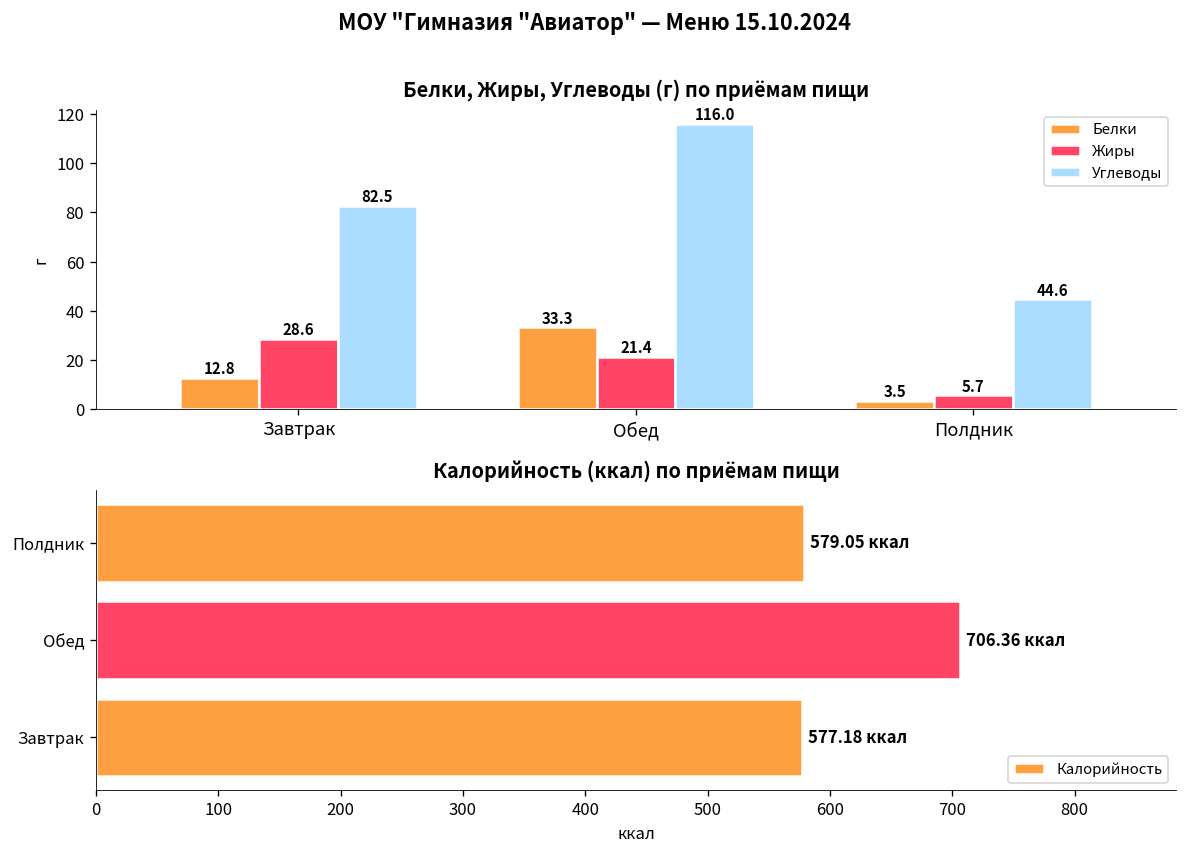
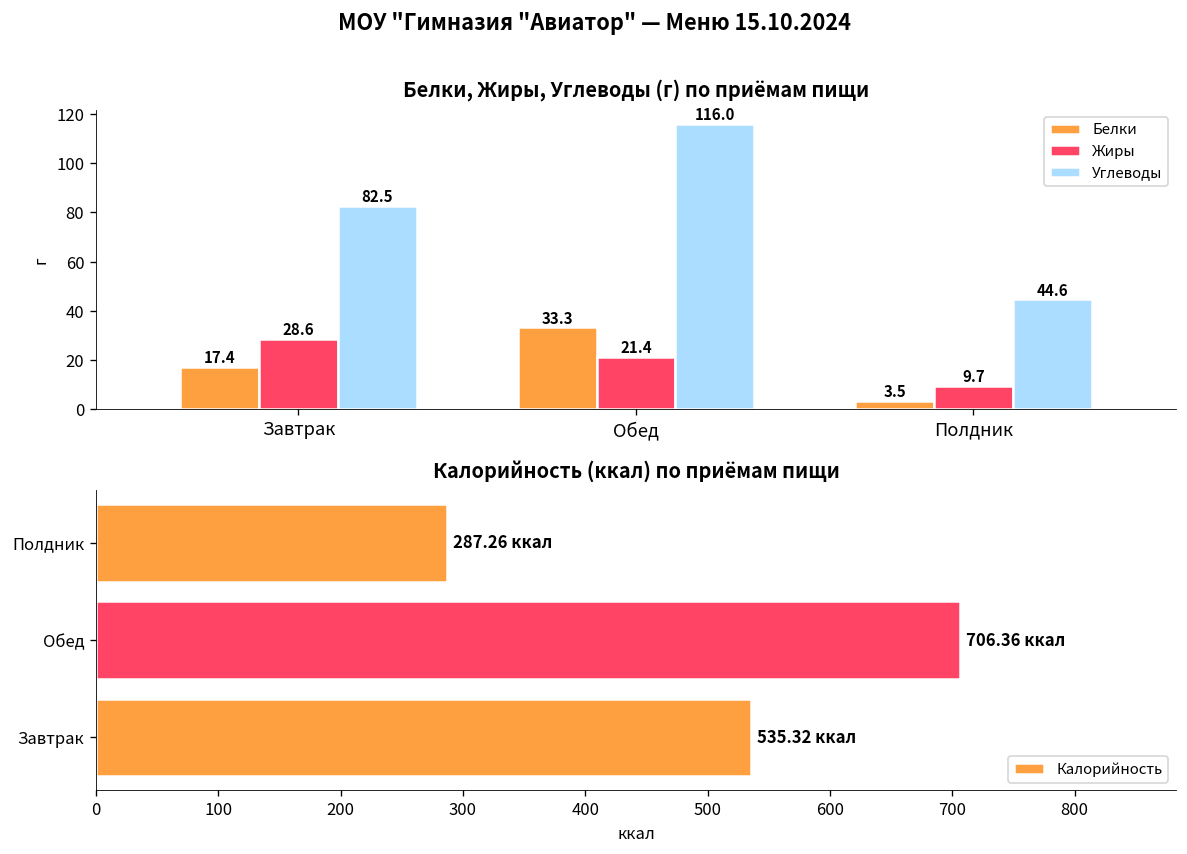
  {
    "Белки, Жиры, Углеводы (г) по приёмам пищи": {
      "Белки": {
-       "Завтрак": 12.8,
+       "Завтрак": 17.4,
        "Обед": 33.3,
        "Полдник": 3.5
      },
      "Жиры": {
        "Завтрак": 28.6,
        "Обед": 21.4,
-       "Полдник": 5.7
+       "Полдник": 9.7
      },
      "Углеводы": {
        "Завтрак": 82.5,
        "Обед": 116.0,
        "Полдник": 44.6
      }
    },
    "Калорийность (ккал) по приёмам пищи": {
-     "Полдник": 579.05,
+     "Полдник": 287.26,
      "Обед": 706.36,
-     "Завтрак": 577.18
+     "Завтрак": 535.32
    }
  }
